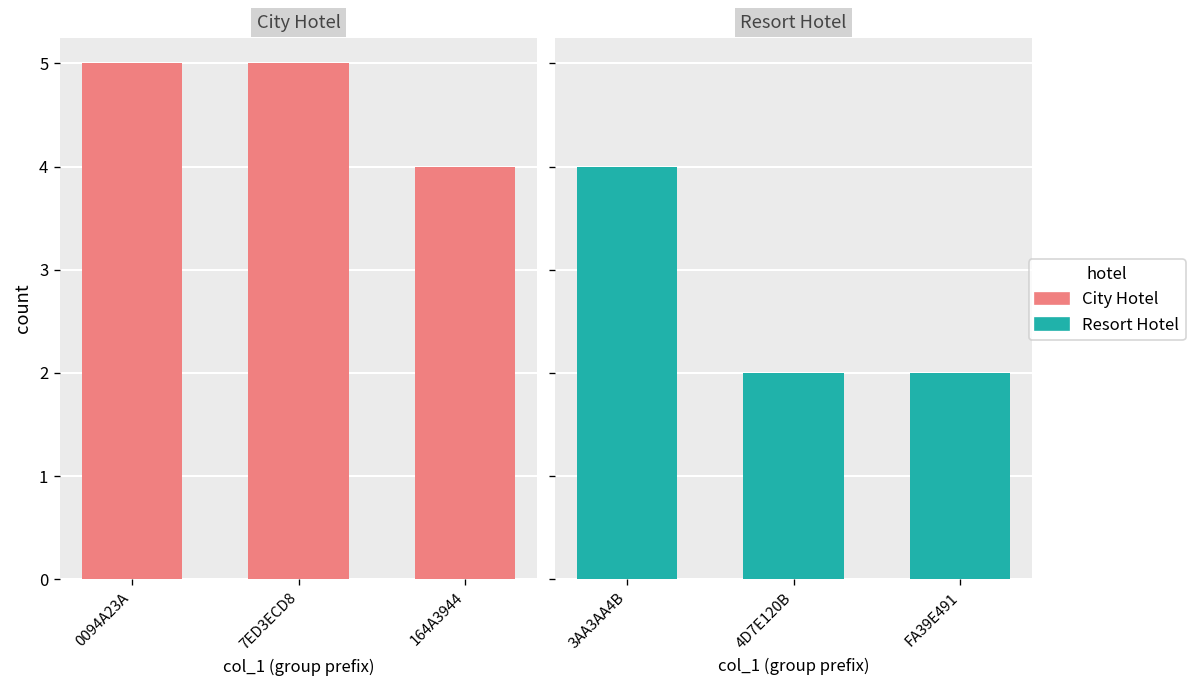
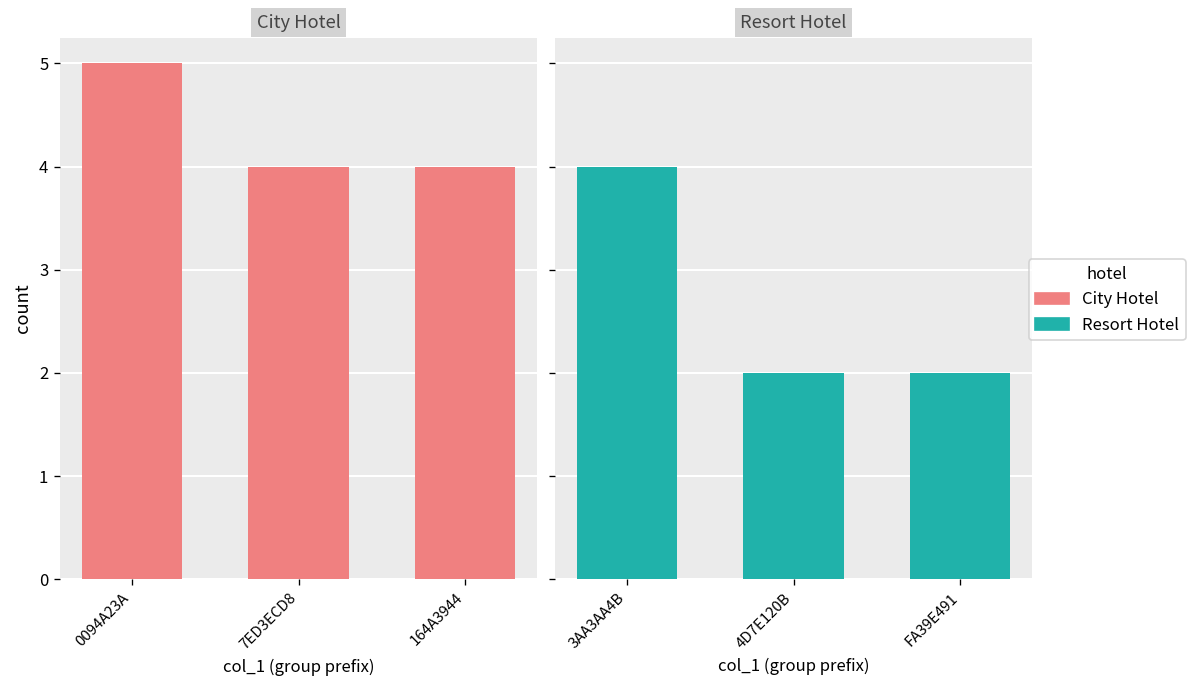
  {
    "City Hotel": {
      "0094A23A": 5,
-     "7ED3ECD8": 5,
+     "7ED3ECD8": 4,
      "164A3944": 4
    }
  }
